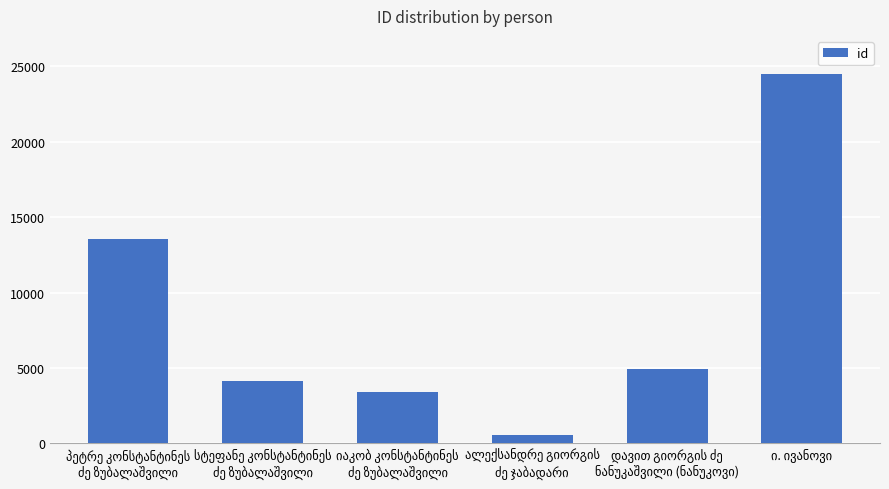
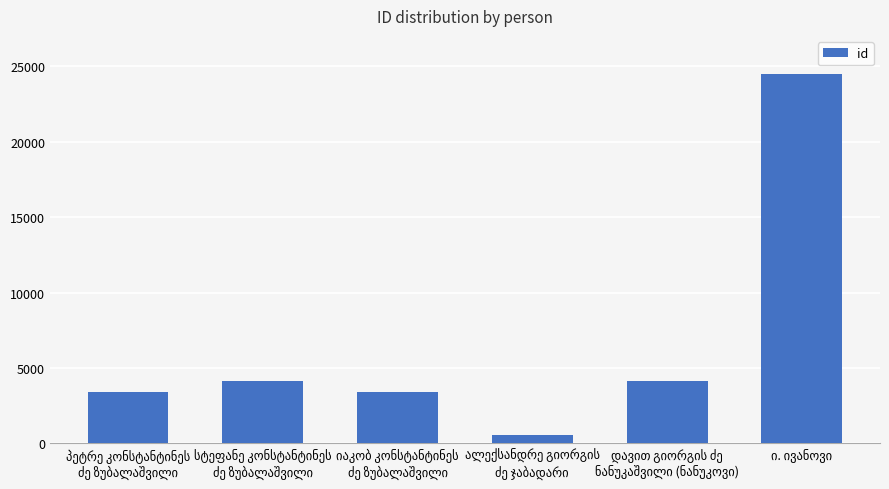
  {
-   "პეტრე კონსტანტინეს ძე ზუბალაშვილი": 13500,
+   "პეტრე კონსტანტინეს ძე ზუბალაშვილი": 3400,
    "სტეფანე კონსტანტინეს ძე ზუბალაშვილი": 4100,
    "იაკობ კონსტანტინეს ძე ზუბალაშვილი": 3400,
    "ალექსანდრე გიორგის ძე ჯაბადარი": 600,
-   "დავით გიორგის ძე ნანუკაშვილი (ნანუკოვი)": 4900,
+   "დავით გიორგის ძე ნანუკაშვილი (ნანუკოვი)": 4100,
    "ი. ივანოვი": 24500
  }
